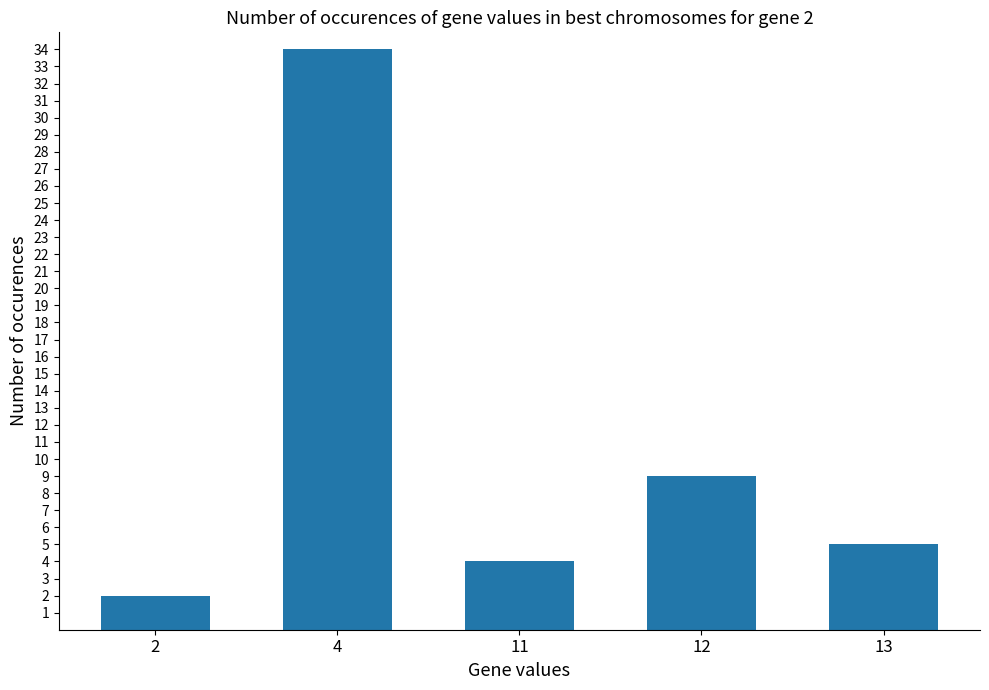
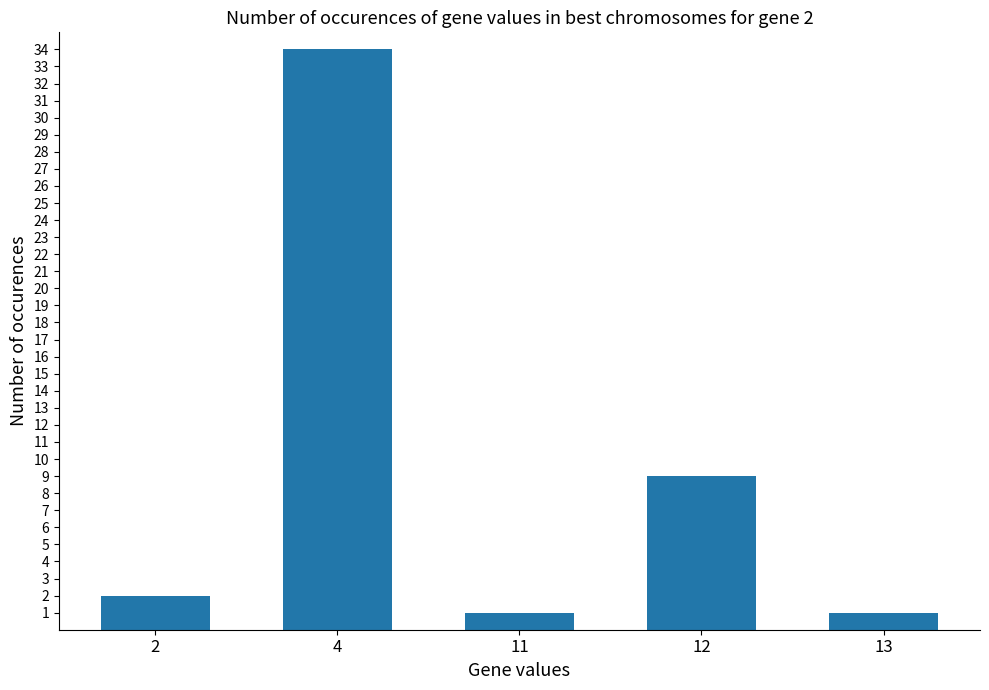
  {
    "2": 2,
    "4": 34,
-   "11": 4,
+   "11": 1,
    "12": 9,
-   "13": 5
+   "13": 1
  }
